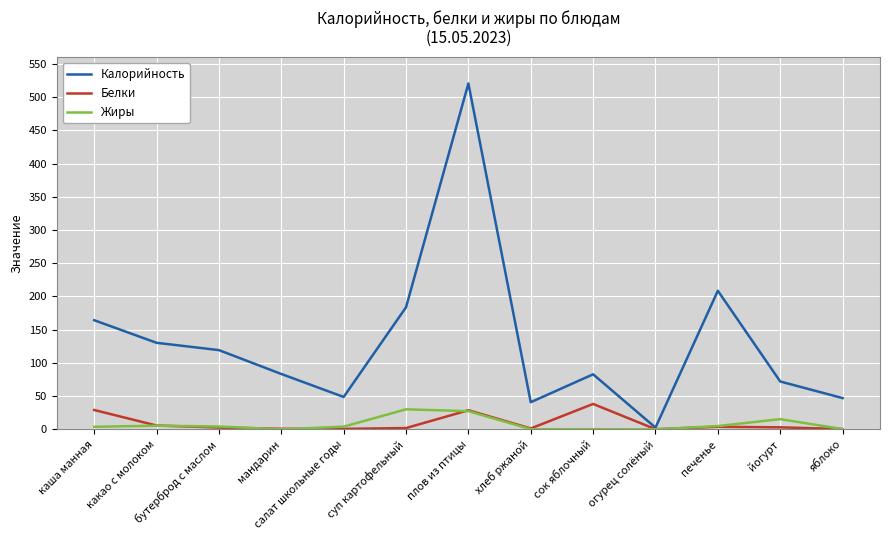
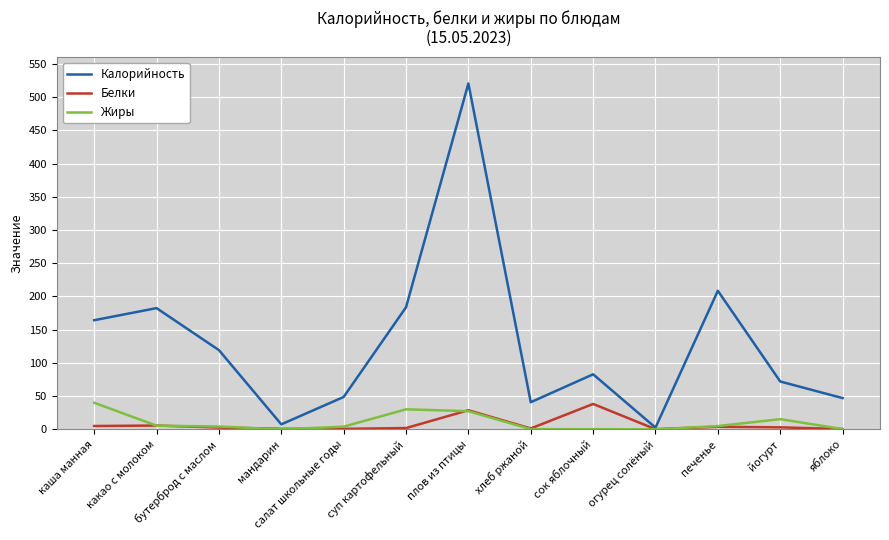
  {
    "Калорийность": {
      "каша манная": 160,
-     "какао с молоком": 130,
+     "какао с молоком": 180,
      "бутерброд с маслом": 120,
-     "мандарин": 80,
+     "мандарин": 10,
      "салат школьные годы": 50,
      "суп картофельный": 180,
      "плов из птицы": 520,
      "хлеб ржаной": 40,
      "сок яблочный": 80,
      "печенье": 210,
      "йогурт": 70,
      "яблоко": 50
    },
    "Белки": {
-     "каша манная": 30,
+     "каша манная": 10,
      "суп картофельный": 0,
      "сок яблочный": 40,
      "йогурт": 0
    },
    "Жиры": {
-     "каша манная": 0,
+     "каша манная": 40,
      "суп картофельный": 30,
      "сок яблочный": 0,
      "йогурт": 20
    }
  }
